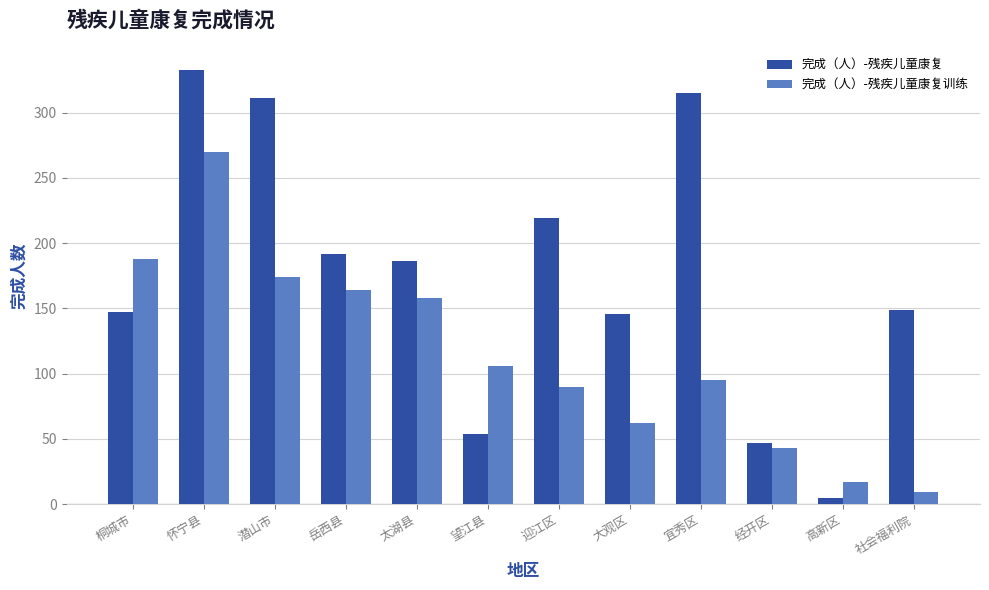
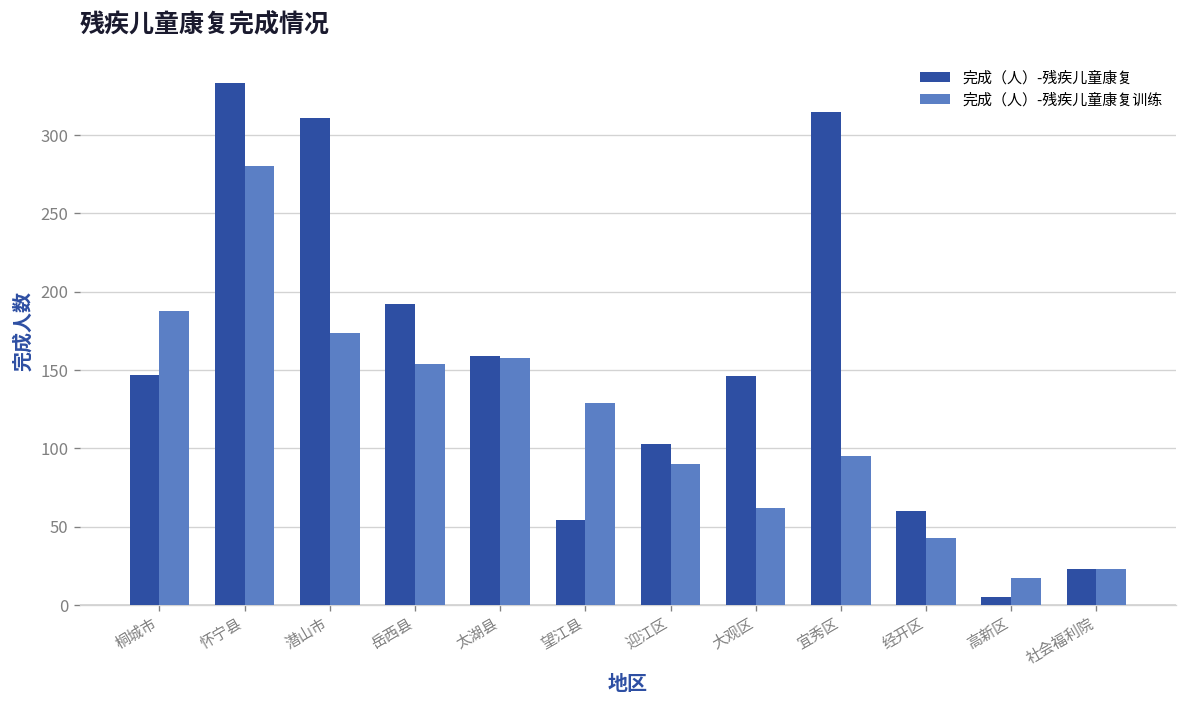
  {
    "完成（人）-残疾儿童康复": {
      "桐城市": 147,
      "怀宁县": 333,
      "潜山市": 311,
      "岳西县": 192,
-     "太湖县": 186,
+     "太湖县": 159,
      "望江县": 54,
-     "迎江区": 219,
+     "迎江区": 103,
      "大观区": 146,
      "宜秀区": 315,
-     "经开区": 47,
+     "经开区": 60,
      "高新区": 5,
-     "社会福利院": 149
+     "社会福利院": 23
    },
    "完成（人）-残疾儿童康复训练": {
      "桐城市": 188,
-     "怀宁县": 270,
+     "怀宁县": 280,
      "潜山市": 174,
-     "岳西县": 164,
+     "岳西县": 154,
      "太湖县": 158,
-     "望江县": 106,
+     "望江县": 129,
      "迎江区": 90,
      "大观区": 62,
      "宜秀区": 95,
      "经开区": 43,
      "高新区": 17,
-     "社会福利院": 9
+     "社会福利院": 23
    }
  }
